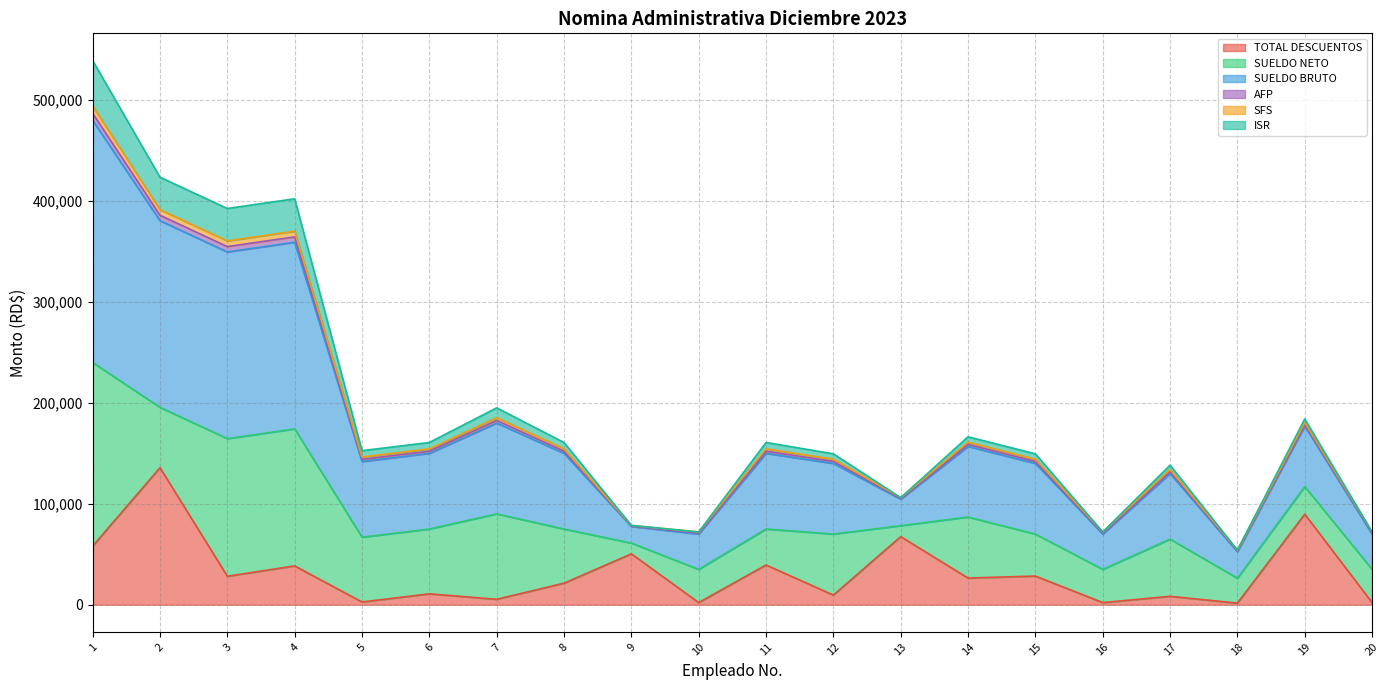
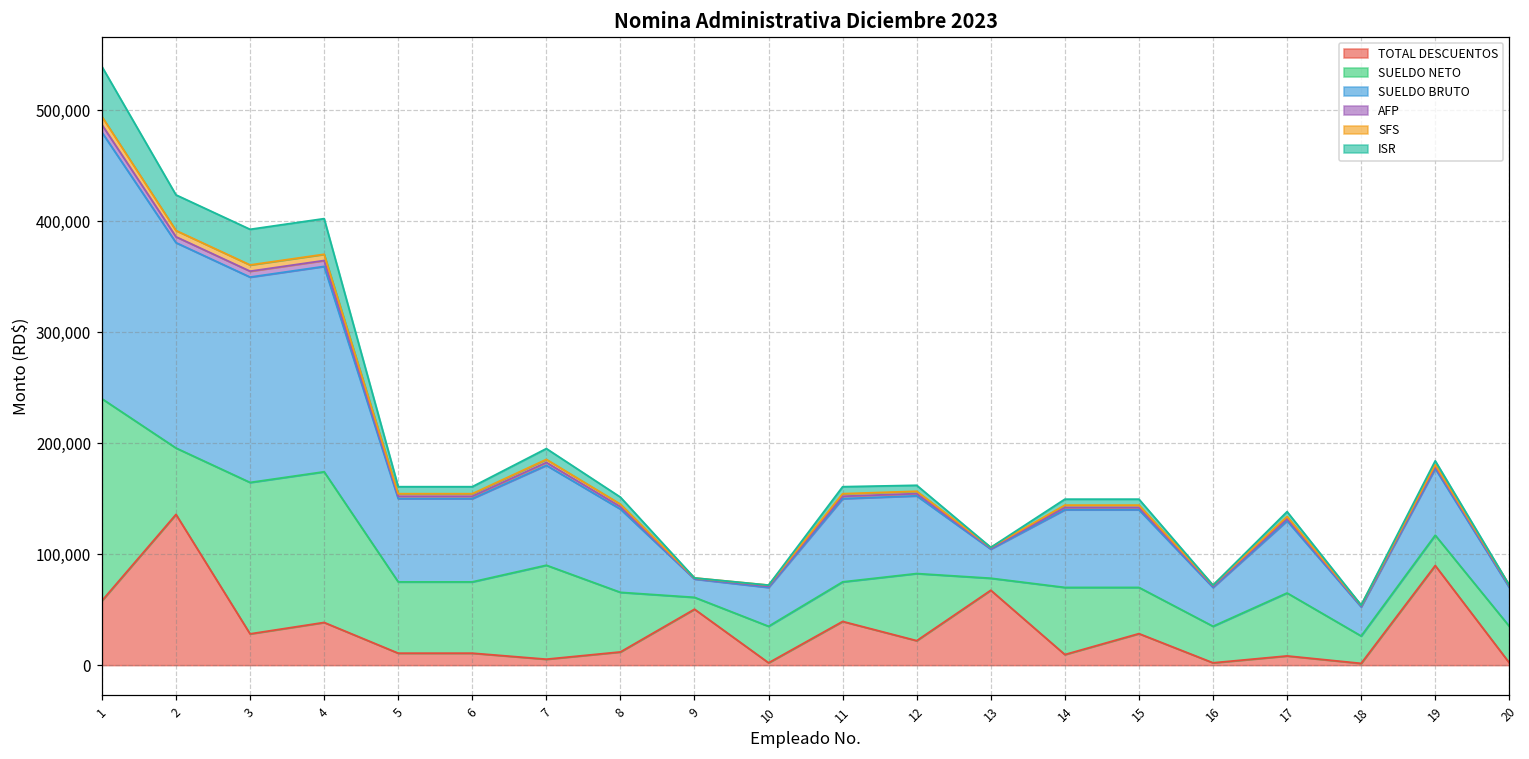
  {
    "TOTAL DESCUENTOS": {
      "1": "58,000",
      "2": "136,000",
      "3": "28,000",
      "4": "38,000",
-     "5": "3,000",
+     "5": "11,000",
      "6": "11,000",
      "7": "5,000",
-     "8": "21,000",
+     "8": "12,000",
      "9": "50,000",
      "10": "2,000",
      "11": "39,000",
-     "12": "10,000",
+     "12": "22,000",
      "13": "67,000",
-     "14": "26,000",
+     "14": "10,000",
      "15": "28,000",
      "16": "2,000",
      "17": "8,000",
      "18": "2,000",
      "19": "90,000",
      "20": "2,000"
    },
    "SUELDO BRUTO": {
      "1": "240,000",
      "2": "185,000",
      "3": "185,000",
      "4": "185,000",
      "7": "90,000"
    },
    "AFP": {
      "1": "7,000",
      "2": "5,000",
      "3": "5,000",
      "4": "5,000",
      "7": "3,000"
    },
    "SFS": {
      "1": "7,000",
      "2": "6,000",
      "3": "6,000",
      "4": "6,000",
      "7": "3,000"
    }
  }
